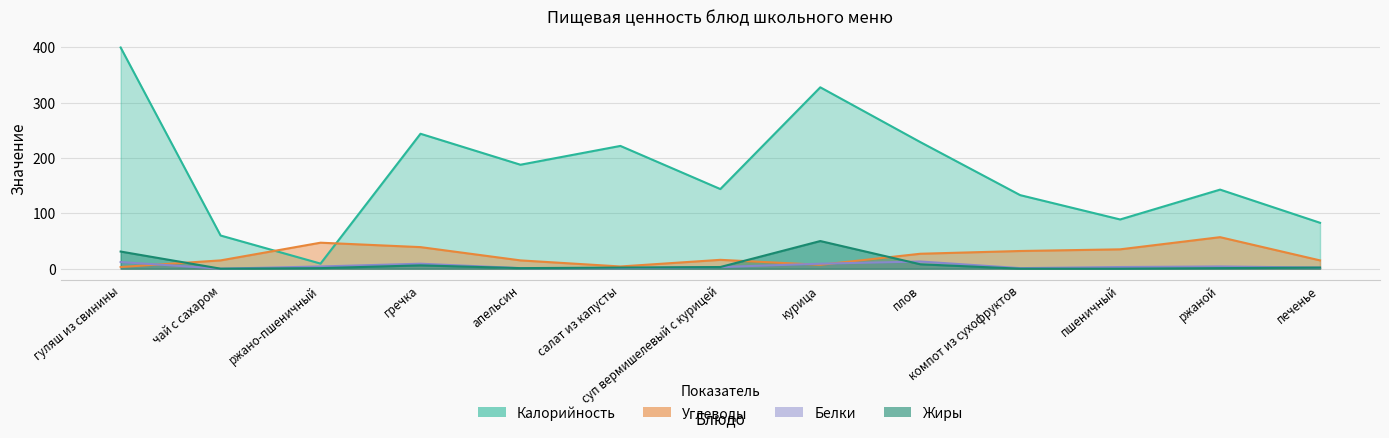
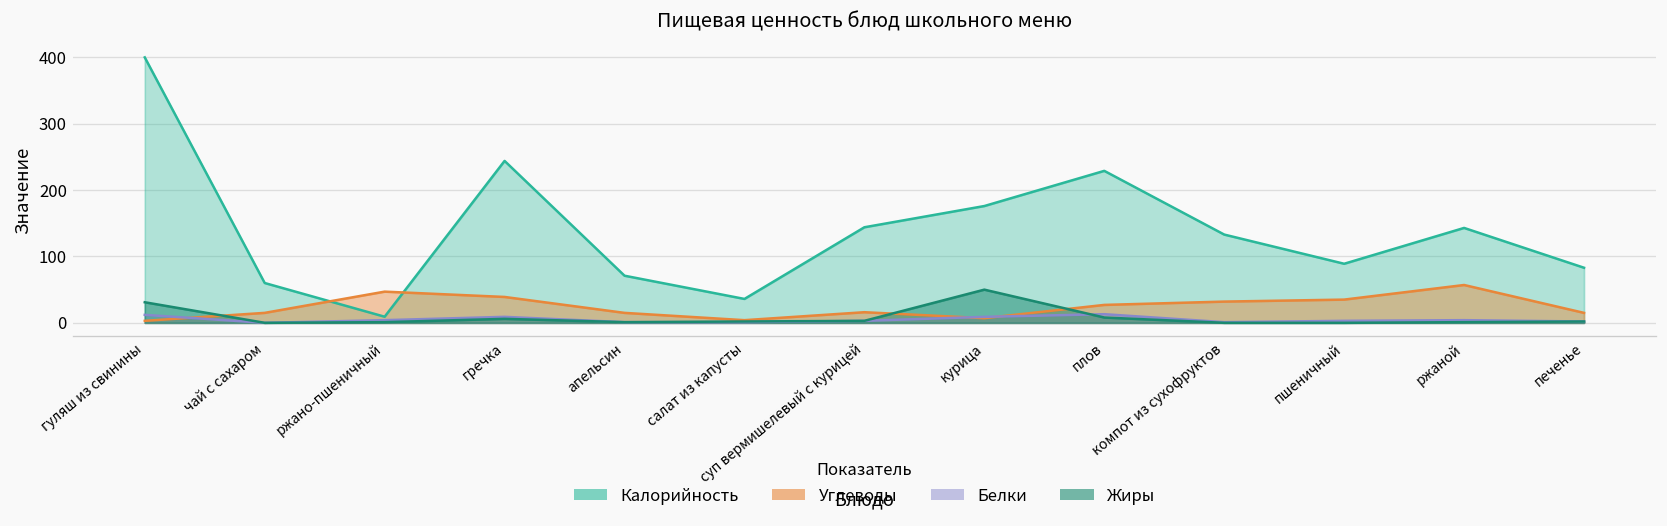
  {
    "Калорийность": {
      "гуляш из свинины": 400,
      "чай с сахаром": 60,
      "ржано-пшеничный": 10,
      "гречка": 240,
-     "апельсин": 190,
-     "салат из капусты": 220,
+     "апельсин": 70,
+     "салат из капусты": 40,
      "суп вермишелевый с курицей": 140,
-     "курица": 330,
+     "курица": 180,
      "плов": 230,
      "компот из сухофруктов": 130,
      "пшеничный": 90,
      "ржаной": 140,
      "печенье": 80
    },
    "Углеводы": {
      "гуляш из свинины": 0,
      "чай с сахаром": 20,
      "ржано-пшеничный": 50,
      "гречка": 40,
      "апельсин": 20,
      "суп вермишелевый с курицей": 20,
      "плов": 30,
      "компот из сухофруктов": 30,
      "пшеничный": 40,
      "ржаной": 60,
      "печенье": 20
    },
    "Белки": {
      "гуляш из свинины": 10,
      "плов": 10
    },
    "Жиры": {
      "гуляш из свинины": 30,
      "курица": 50,
      "плов": 10
    }
  }
